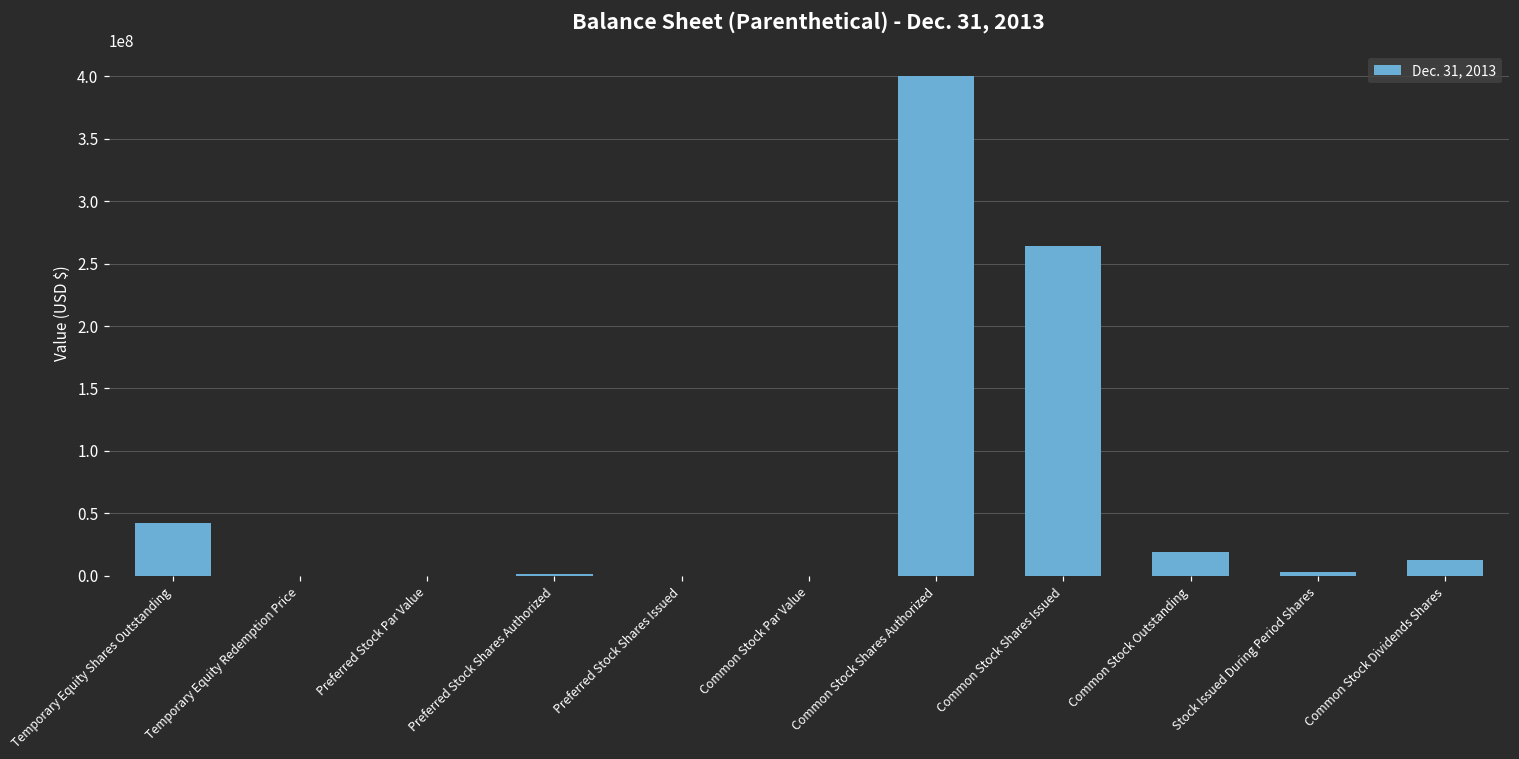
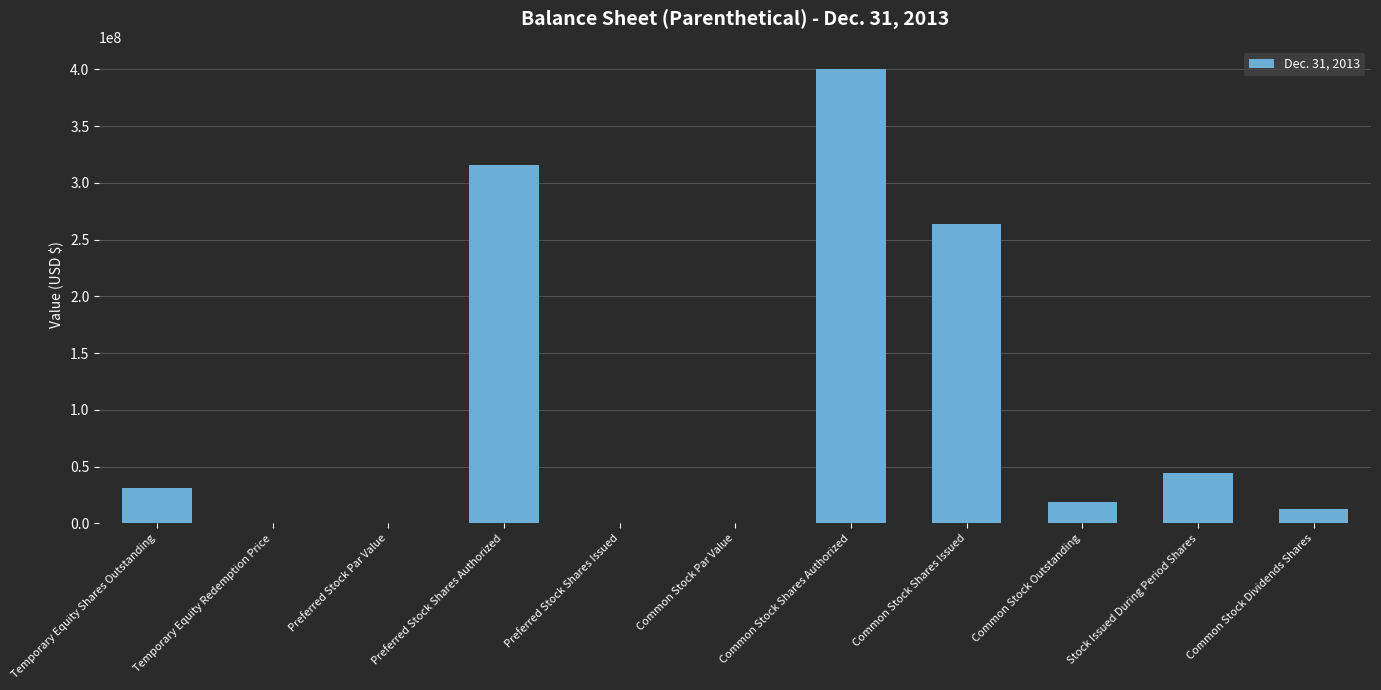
  {
-   "Temporary Equity Shares Outstanding": 42000000,
-   "Preferred Stock Shares Authorized": 1000000,
+   "Temporary Equity Shares Outstanding": 31000000,
+   "Preferred Stock Shares Authorized": 316000000,
    "Preferred Stock Shares Issued": 0,
    "Common Stock Shares Authorized": 400000000,
    "Common Stock Shares Issued": 264000000,
    "Common Stock Outstanding": 19000000,
-   "Stock Issued During Period Shares": 3000000,
+   "Stock Issued During Period Shares": 44000000,
    "Common Stock Dividends Shares": 12000000
  }
